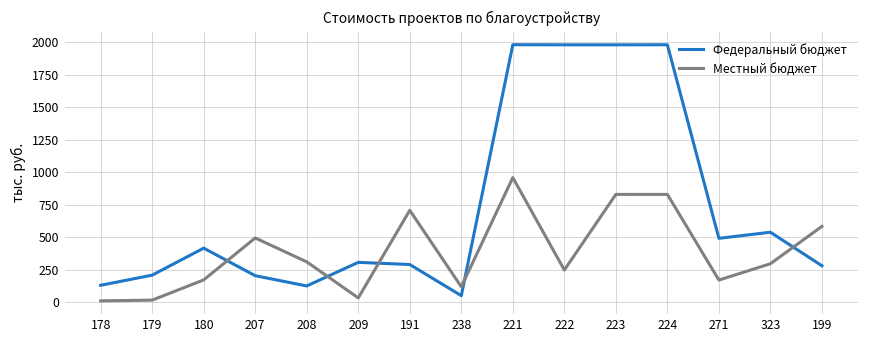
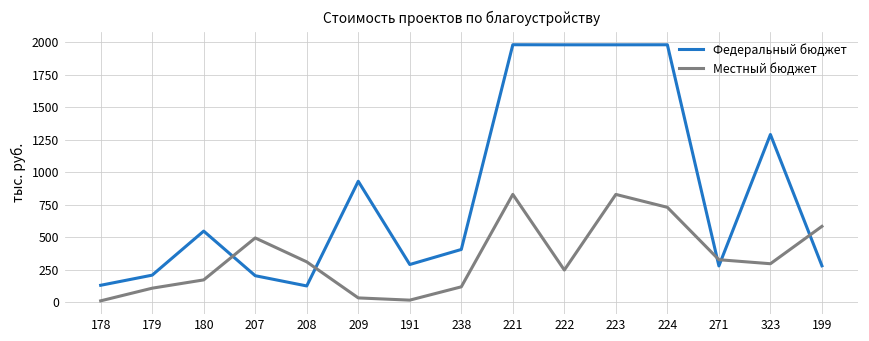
  {
    "Федеральный бюджет": {
      "178": 130,
      "179": 210,
-     "180": 410,
+     "180": 550,
      "207": 200,
      "208": 120,
-     "209": 310,
+     "209": 930,
      "191": 290,
-     "238": 50,
+     "238": 400,
      "221": 1980,
      "222": 1980,
      "223": 1980,
      "224": 1980,
-     "271": 490,
-     "323": 540,
+     "271": 280,
+     "323": 1290,
      "199": 280
    },
    "Местный бюджет": {
      "178": 10,
-     "179": 10,
+     "179": 110,
      "180": 170,
      "207": 490,
      "208": 310,
      "209": 30,
-     "191": 710,
+     "191": 10,
      "238": 120,
-     "221": 960,
+     "221": 830,
      "222": 250,
      "223": 830,
-     "224": 830,
-     "271": 170,
+     "224": 730,
+     "271": 330,
      "323": 290,
      "199": 580
    }
  }
